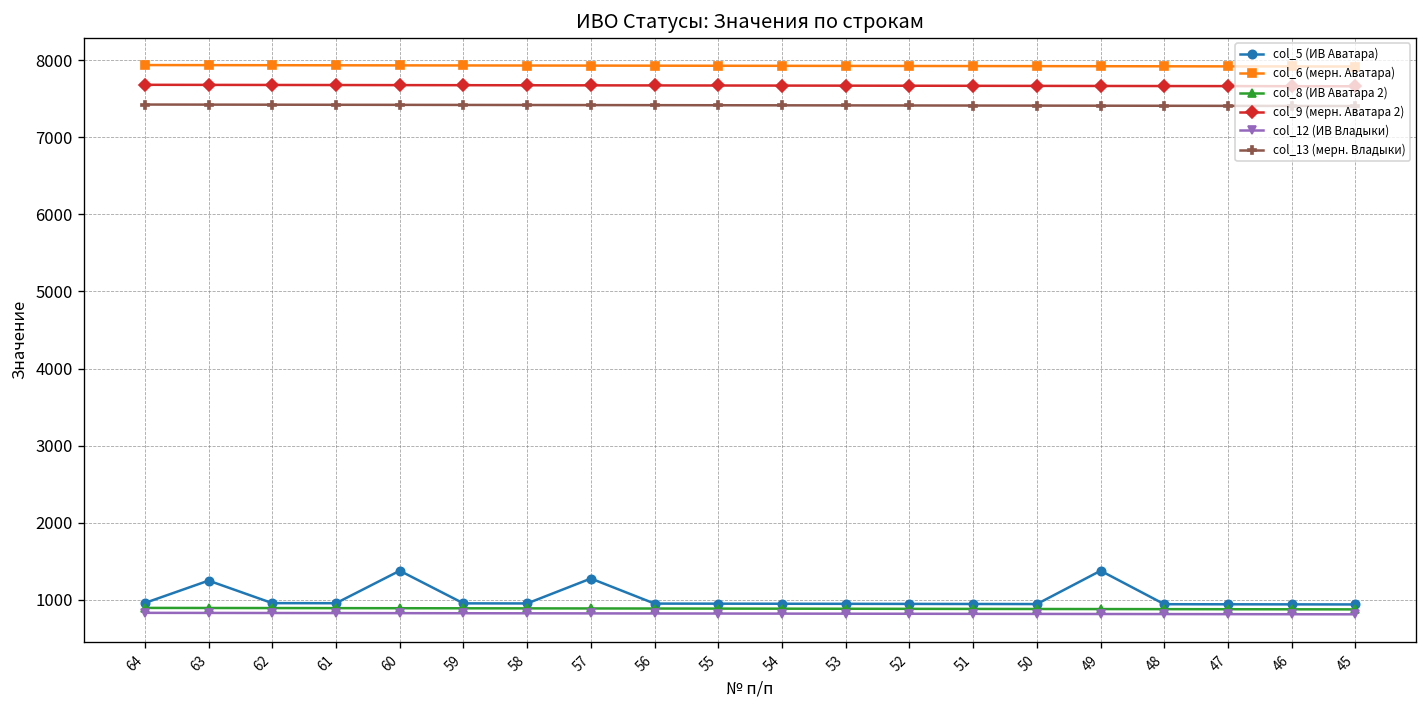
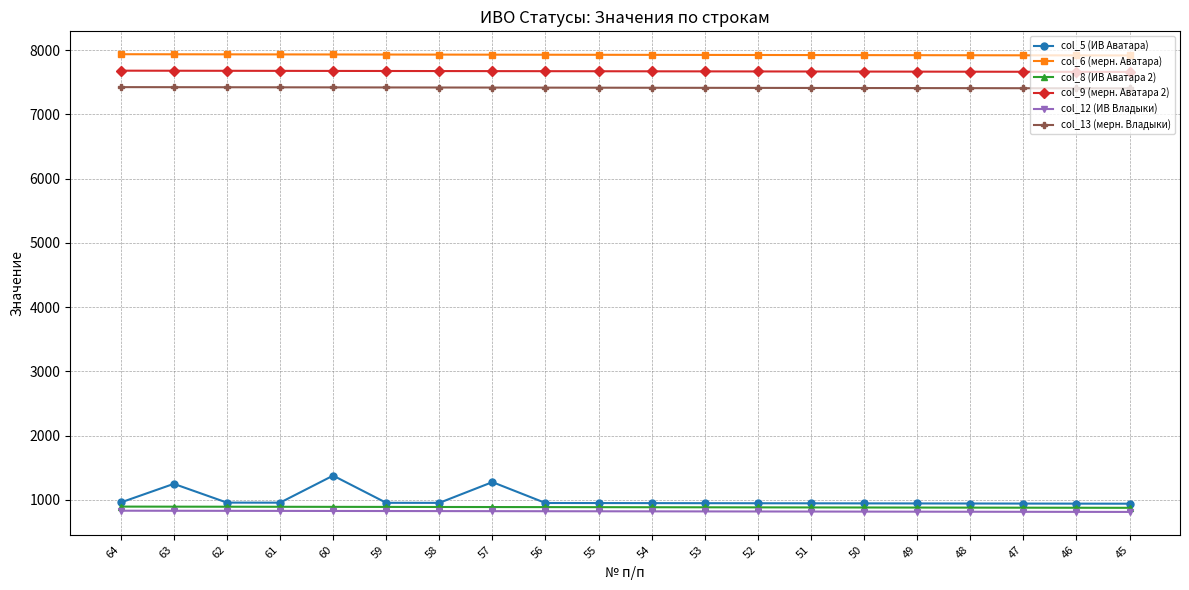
  {
    "col_5 (ИВ Аватара)": {
      "64": 1000,
      "63": 1300,
      "62": 1000,
      "61": 1000,
      "60": 1400,
      "59": 1000,
      "58": 1000,
      "57": 1300,
      "56": 1000,
      "55": 1000,
      "54": 1000,
      "53": 900,
      "52": 900,
      "51": 900,
      "50": 900,
-     "49": 1400,
+     "49": 900,
      "48": 900,
      "47": 900,
      "46": 900,
      "45": 900
    },
    "col_6 (мерн. Аватара)": {
      "64": 7900,
      "63": 7900,
      "62": 7900,
      "61": 7900,
      "60": 7900,
      "59": 7900,
      "58": 7900,
      "57": 7900,
      "56": 7900,
      "55": 7900,
      "54": 7900,
      "53": 7900,
      "52": 7900,
      "51": 7900,
      "50": 7900,
      "49": 7900,
      "48": 7900,
      "47": 7900
    },
    "col_8 (ИВ Аватара 2)": {
      "64": 900,
      "63": 900,
      "62": 900,
      "61": 900,
      "60": 900,
      "59": 900,
      "58": 900,
      "57": 900,
      "56": 900,
      "55": 900,
      "54": 900,
      "53": 900,
      "52": 900,
      "51": 900,
      "50": 900,
      "49": 900,
      "48": 900,
      "47": 900,
      "46": 900,
      "45": 900
    },
    "col_9 (мерн. Аватара 2)": {
      "64": 7700,
      "63": 7700,
      "62": 7700,
      "61": 7700,
      "60": 7700,
      "59": 7700,
      "58": 7700,
      "57": 7700,
      "56": 7700,
      "55": 7700,
      "54": 7700,
      "53": 7700,
      "52": 7700,
      "51": 7700,
      "50": 7700,
      "49": 7700,
      "48": 7700,
      "47": 7700
    },
    "col_12 (ИВ Владыки)": {
      "64": 800,
      "63": 800,
      "62": 800,
      "61": 800,
      "60": 800,
      "59": 800,
      "58": 800,
      "57": 800,
      "56": 800,
      "55": 800,
      "54": 800,
      "53": 800,
      "52": 800,
      "51": 800,
      "50": 800,
      "49": 800,
      "48": 800,
      "47": 800,
      "46": 800,
      "45": 800
    },
    "col_13 (мерн. Владыки)": {
      "64": 7400,
      "63": 7400,
      "62": 7400,
      "61": 7400,
      "60": 7400,
      "59": 7400,
      "58": 7400,
      "57": 7400,
      "56": 7400,
      "55": 7400,
      "54": 7400,
      "53": 7400,
      "52": 7400,
      "51": 7400,
      "50": 7400,
      "49": 7400,
      "48": 7400,
      "47": 7400
    }
  }
